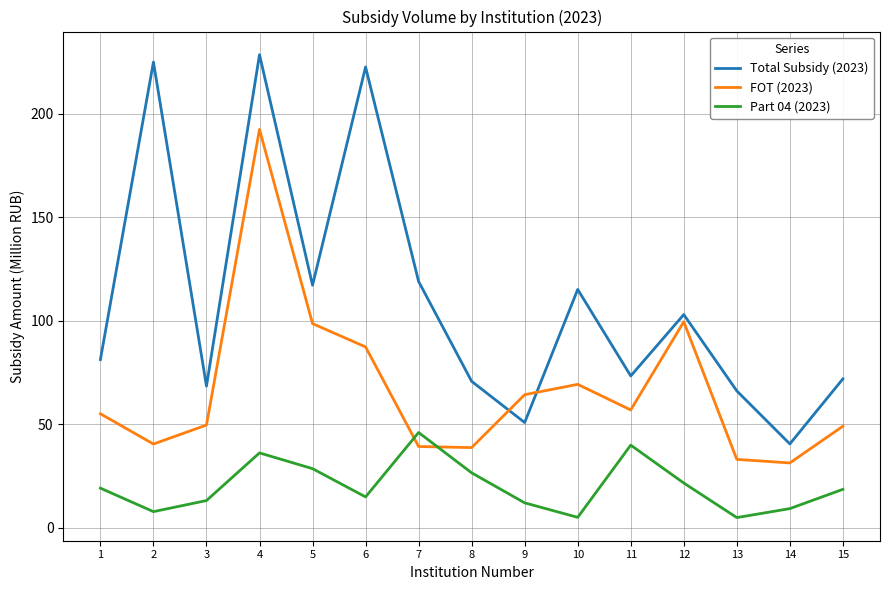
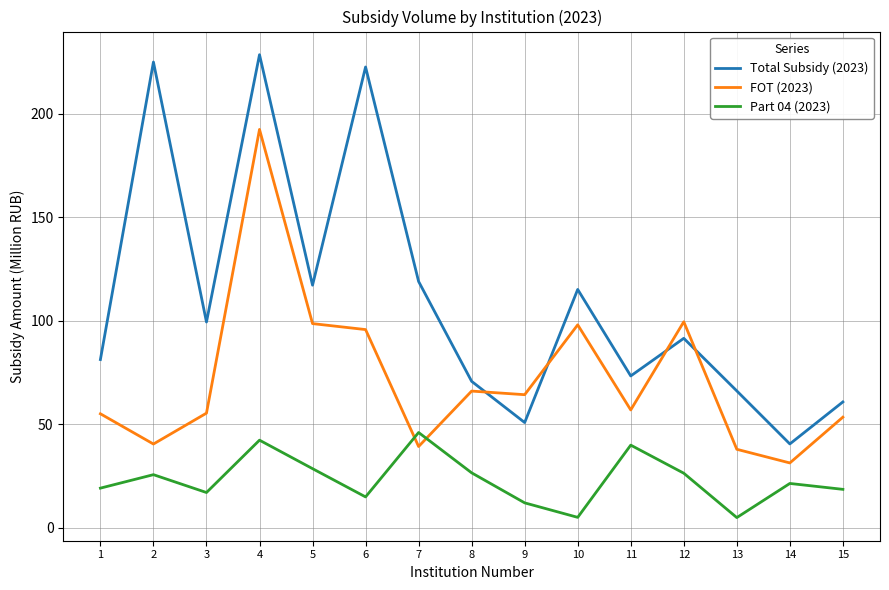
  {
    "Total Subsidy (2023)": {
      "1": 81,
      "2": 225,
-     "3": 68,
+     "3": 99,
      "4": 228,
      "5": 117,
      "6": 222,
      "7": 119,
      "8": 71,
      "9": 51,
      "10": 115,
      "11": 73,
-     "12": 103,
+     "12": 91,
      "13": 66,
      "14": 40,
-     "15": 72
+     "15": 61
    },
    "FOT (2023)": {
      "1": 55,
      "2": 40,
-     "3": 50,
+     "3": 55,
      "4": 192,
      "5": 99,
-     "6": 87,
+     "6": 96,
      "7": 39,
-     "8": 39,
+     "8": 66,
      "9": 64,
-     "10": 69,
+     "10": 98,
      "11": 57,
      "12": 99,
-     "13": 33,
+     "13": 38,
      "14": 31,
-     "15": 49
+     "15": 53
    },
    "Part 04 (2023)": {
      "1": 19,
-     "2": 8,
-     "3": 13,
-     "4": 36,
+     "2": 26,
+     "3": 17,
+     "4": 42,
      "5": 28,
      "6": 15,
      "7": 46,
      "8": 26,
      "9": 12,
      "10": 5,
      "11": 40,
-     "12": 22,
+     "12": 26,
      "13": 5,
-     "14": 9,
+     "14": 21,
      "15": 18
    }
  }
